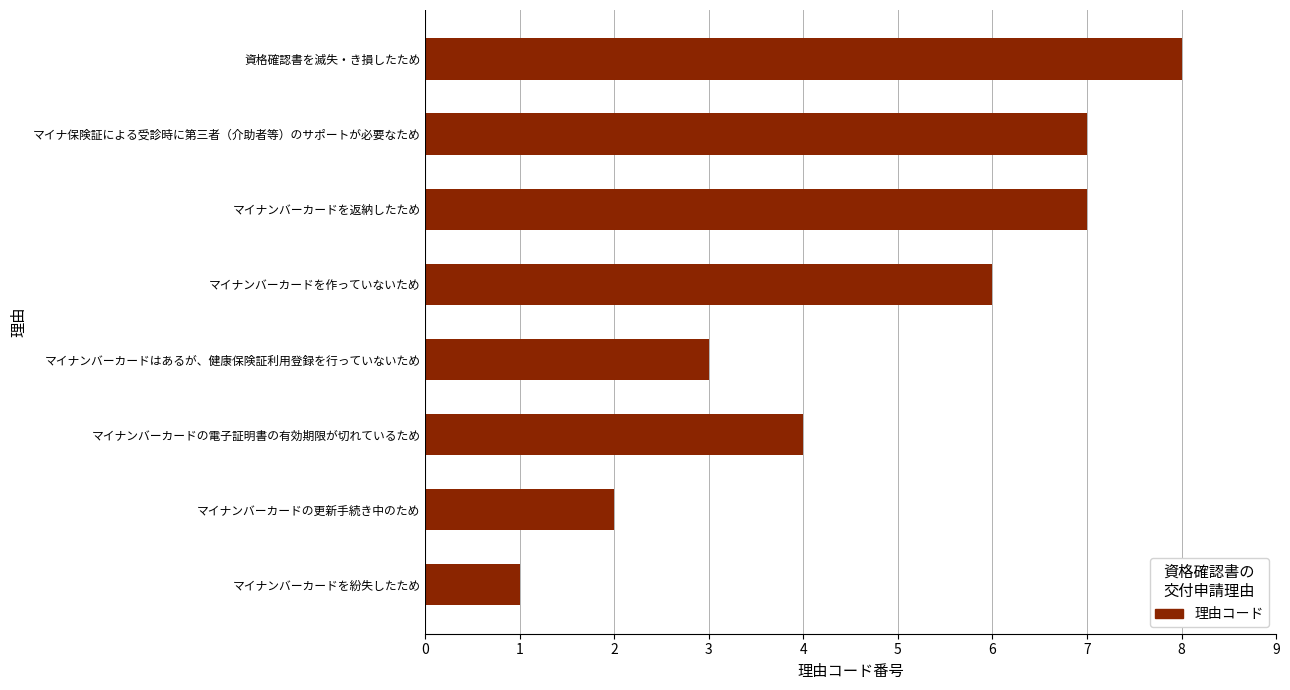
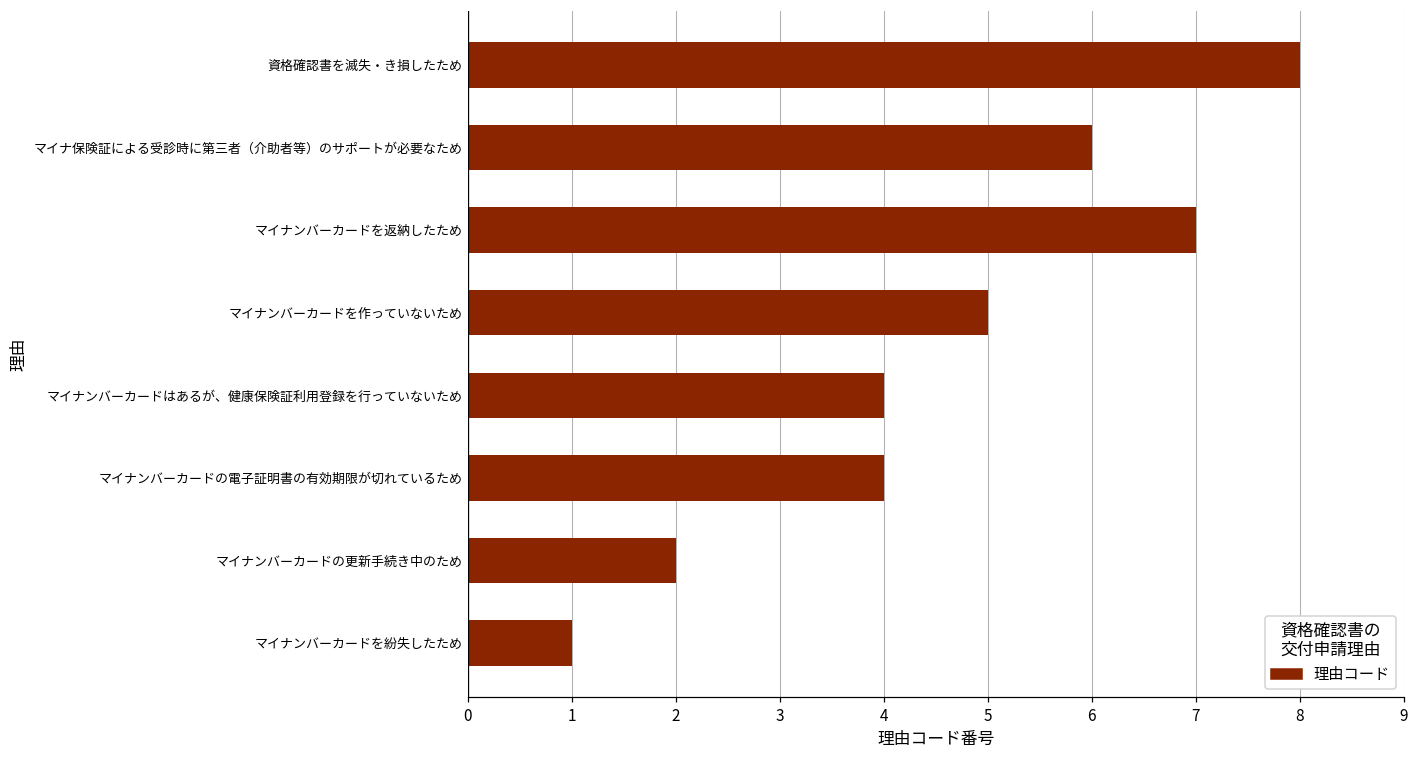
  {
    "資格確認書を滅失・き損したため": 8,
-   "マイナ保険証による受診時に第三者（介助者等）のサポートが必要なため": 7,
+   "マイナ保険証による受診時に第三者（介助者等）のサポートが必要なため": 6,
    "マイナンバーカードを返納したため": 7,
-   "マイナンバーカードを作っていないため": 6,
-   "マイナンバーカードはあるが、健康保険証利用登録を行っていないため": 3,
+   "マイナンバーカードを作っていないため": 5,
+   "マイナンバーカードはあるが、健康保険証利用登録を行っていないため": 4,
    "マイナンバーカードの電子証明書の有効期限が切れているため": 4,
    "マイナンバーカードの更新手続き中のため": 2,
    "マイナンバーカードを紛失したため": 1
  }
